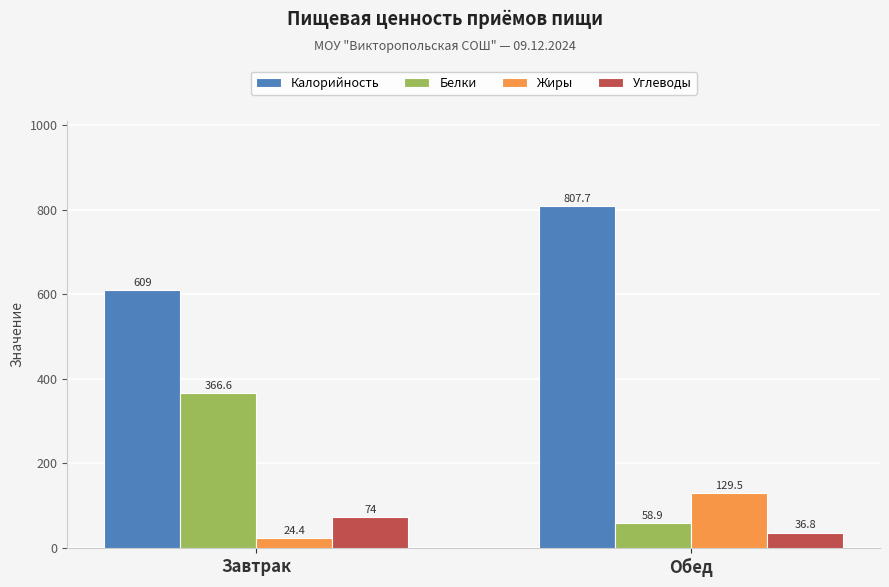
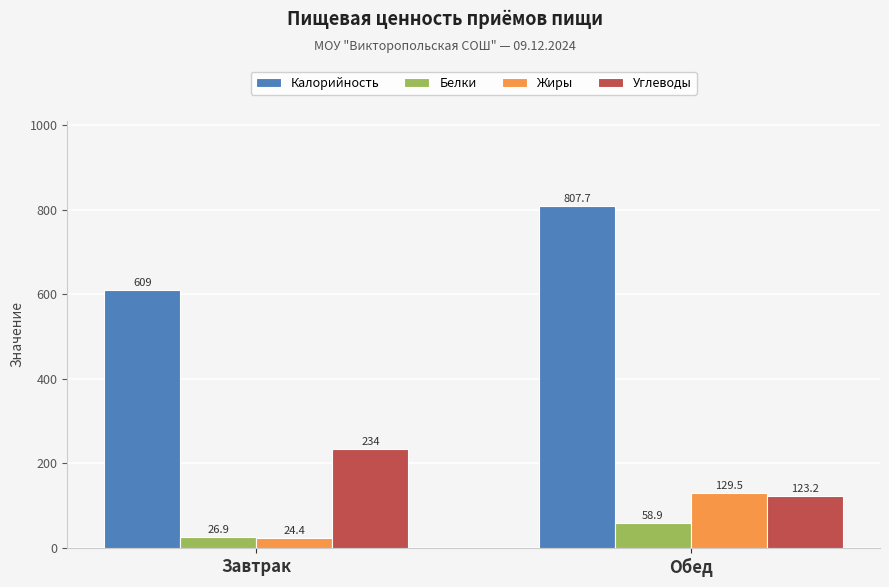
  {
    "Калорийность": {
      "Завтрак": 609,
      "Обед": 807.7
    },
    "Белки": {
-     "Завтрак": 366.6,
+     "Завтрак": 26.9,
      "Обед": 58.9
    },
    "Жиры": {
      "Завтрак": 24.4,
      "Обед": 129.5
    },
    "Углеводы": {
-     "Завтрак": 74,
-     "Обед": 36.8
+     "Завтрак": 234,
+     "Обед": 123.2
    }
  }
